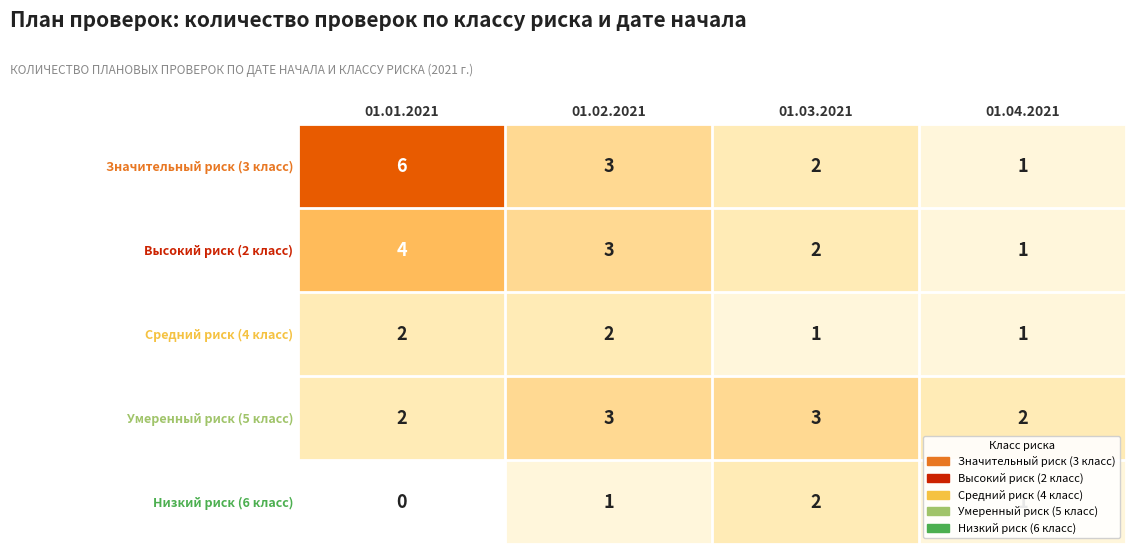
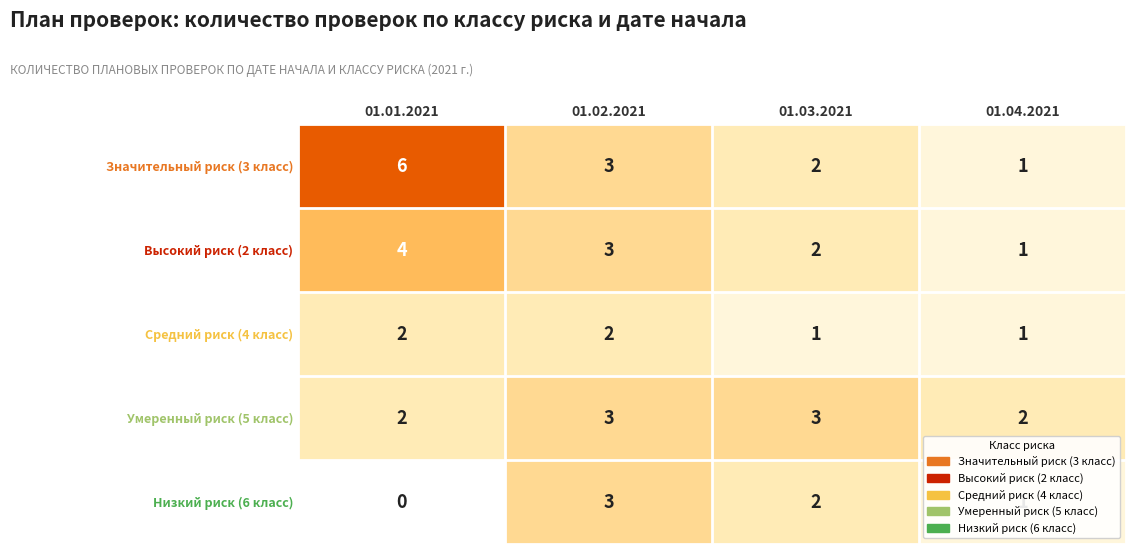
  {
    "Значительный риск (3 класс)": {
      "01.01.2021": 6,
      "01.02.2021": 3,
      "01.03.2021": 2,
      "01.04.2021": 1
    },
    "Высокий риск (2 класс)": {
      "01.01.2021": 4,
      "01.02.2021": 3,
      "01.03.2021": 2,
      "01.04.2021": 1
    },
    "Средний риск (4 класс)": {
      "01.01.2021": 2,
      "01.02.2021": 2,
      "01.03.2021": 1,
      "01.04.2021": 1
    },
    "Умеренный риск (5 класс)": {
      "01.01.2021": 2,
      "01.02.2021": 3,
      "01.03.2021": 3,
      "01.04.2021": 2
    },
    "Низкий риск (6 класс)": {
      "01.01.2021": 0,
-     "01.02.2021": 1,
+     "01.02.2021": 3,
      "01.03.2021": 2
    }
  }
